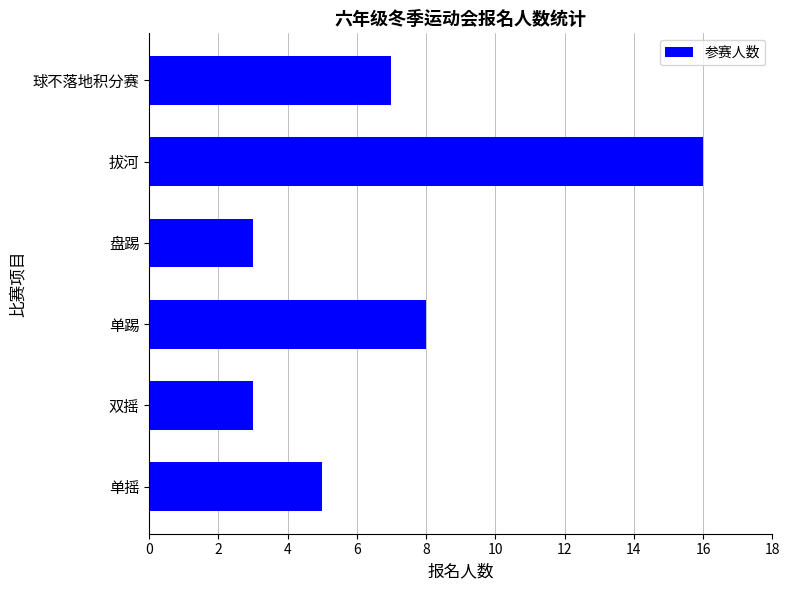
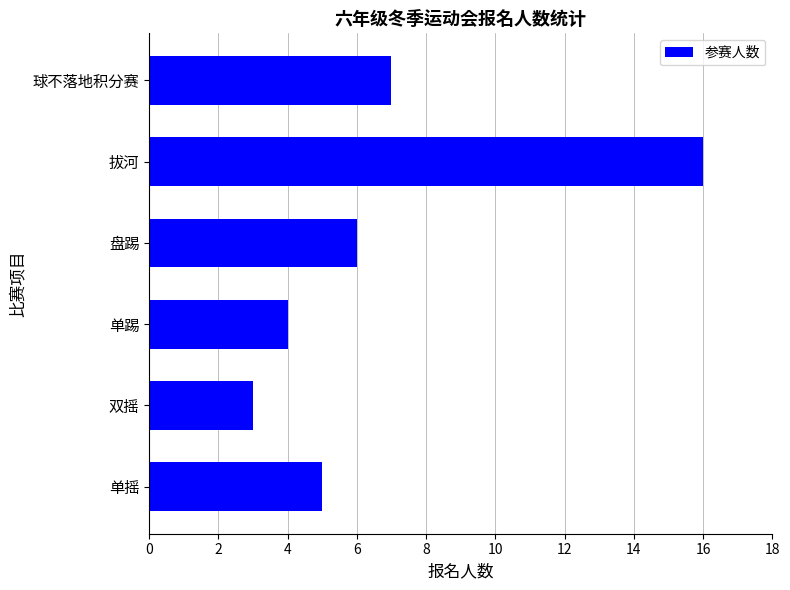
  {
    "球不落地积分赛": 7,
    "拔河": 16,
-   "盘踢": 3,
-   "单踢": 8,
+   "盘踢": 6,
+   "单踢": 4,
    "双摇": 3,
    "单摇": 5
  }
